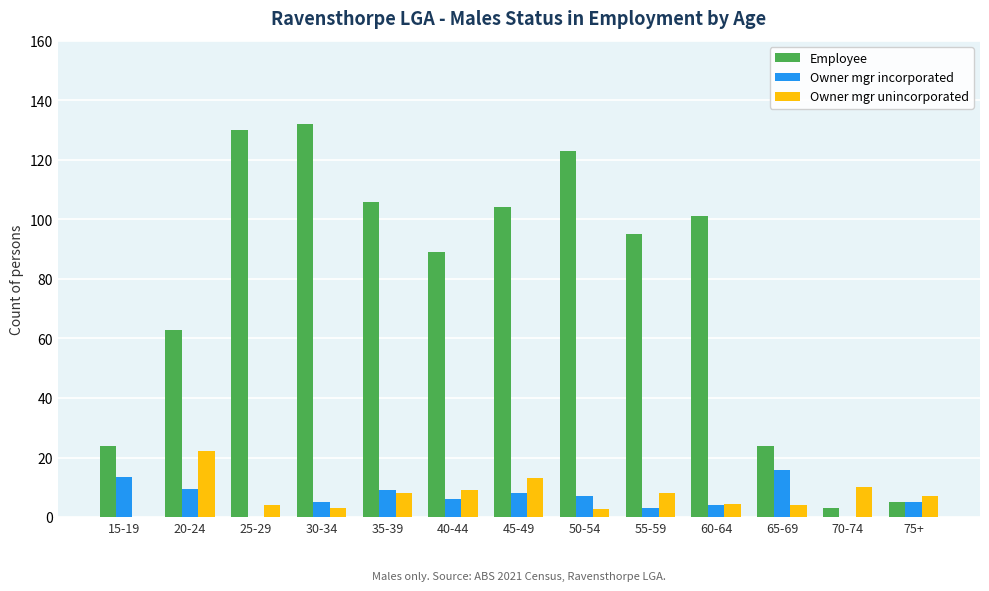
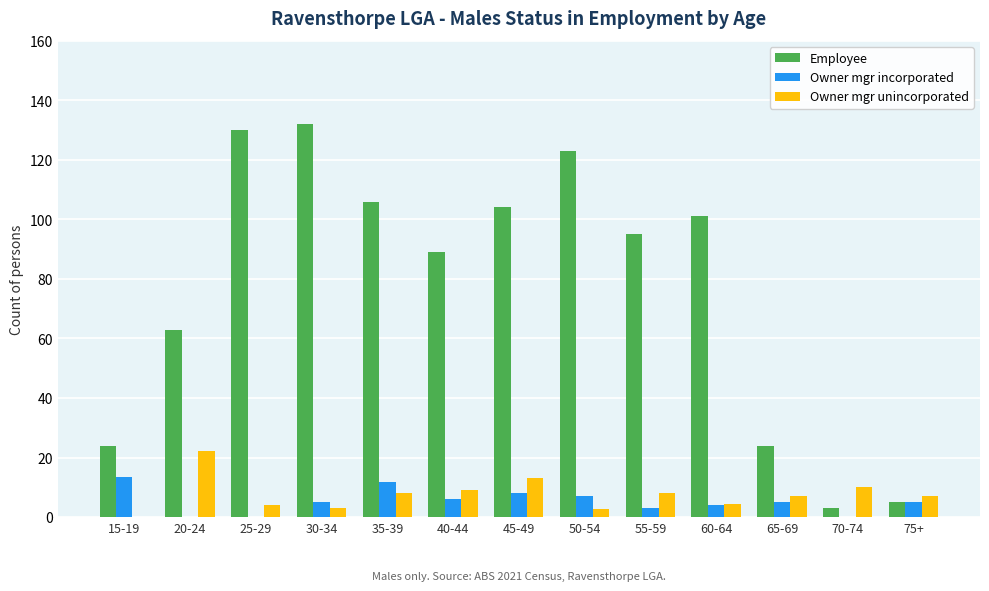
  {
    "Employee": {
      "15-19": 24,
      "20-24": 63,
      "25-29": 130,
      "30-34": 132,
      "35-39": 106,
      "40-44": 89,
      "45-49": 104,
      "50-54": 123,
      "55-59": 95,
      "60-64": 101,
      "65-69": 24,
      "70-74": 3,
      "75+": 5
    },
    "Owner mgr incorporated": {
      "15-19": 14,
-     "20-24": 10,
+     "20-24": 0,
      "25-29": 0,
      "30-34": 5,
-     "35-39": 9,
+     "35-39": 12,
      "40-44": 6,
      "45-49": 8,
      "50-54": 7,
      "55-59": 3,
      "60-64": 4,
-     "65-69": 16,
+     "65-69": 5,
      "70-74": 0,
      "75+": 5
    },
    "Owner mgr unincorporated": {
      "15-19": 0,
      "20-24": 22,
      "25-29": 4,
      "30-34": 3,
      "35-39": 8,
      "40-44": 9,
      "45-49": 13,
      "50-54": 3,
      "55-59": 8,
      "60-64": 4,
-     "65-69": 4,
+     "65-69": 7,
      "70-74": 10,
      "75+": 7
    }
  }
